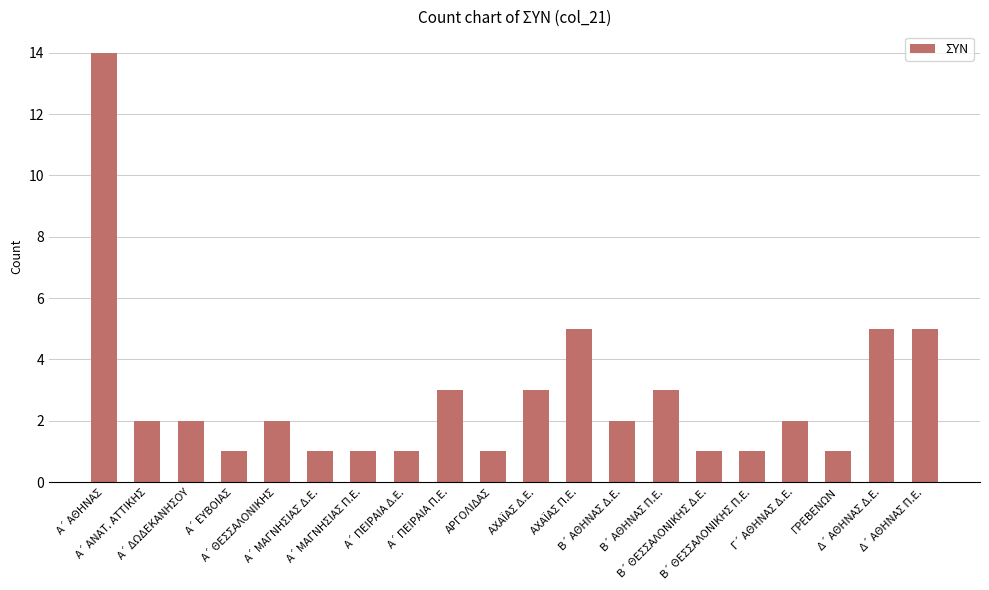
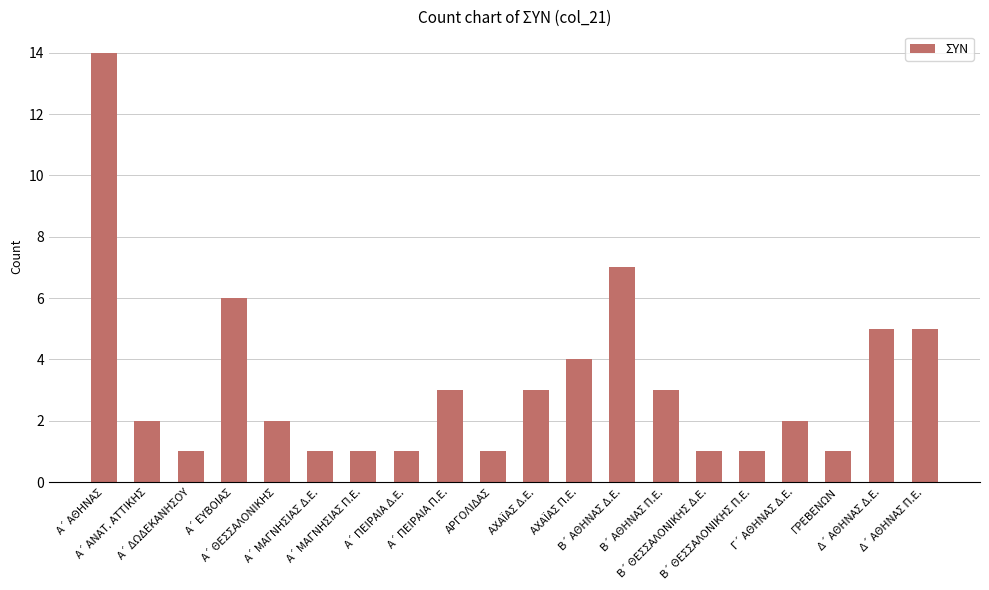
  {
    "Α΄ ΑΘΗΝΑΣ": 14,
    "Α΄ ΑΝΑΤ. ΑΤΤΙΚΗΣ": 2,
-   "Α΄ ΔΩΔΕΚΑΝΗΣΟΥ": 2,
-   "Α΄ ΕΥΒΟΙΑΣ": 1,
+   "Α΄ ΔΩΔΕΚΑΝΗΣΟΥ": 1,
+   "Α΄ ΕΥΒΟΙΑΣ": 6,
    "Α΄ ΘΕΣΣΑΛΟΝΙΚΗΣ": 2,
    "Α΄ ΜΑΓΝΗΣΙΑΣ Δ.Ε.": 1,
    "Α΄ ΜΑΓΝΗΣΙΑΣ Π.Ε.": 1,
    "Α΄ ΠΕΙΡΑΙΑ Δ.Ε.": 1,
    "Α΄ ΠΕΙΡΑΙΑ Π.Ε.": 3,
    "ΑΡΓΟΛΙΔΑΣ": 1,
    "ΑΧΑΪΑΣ Δ.Ε.": 3,
-   "ΑΧΑΪΑΣ Π.Ε.": 5,
-   "Β΄ ΑΘΗΝΑΣ Δ.Ε.": 2,
+   "ΑΧΑΪΑΣ Π.Ε.": 4,
+   "Β΄ ΑΘΗΝΑΣ Δ.Ε.": 7,
    "Β΄ ΑΘΗΝΑΣ Π.Ε.": 3,
    "Β΄ ΘΕΣΣΑΛΟΝΙΚΗΣ Δ.Ε.": 1,
    "Β΄ ΘΕΣΣΑΛΟΝΙΚΗΣ Π.Ε.": 1,
    "Γ΄ ΑΘΗΝΑΣ Δ.Ε.": 2,
    "ΓΡΕΒΕΝΩΝ": 1,
    "Δ΄ ΑΘΗΝΑΣ Δ.Ε.": 5,
    "Δ΄ ΑΘΗΝΑΣ Π.Ε.": 5
  }
